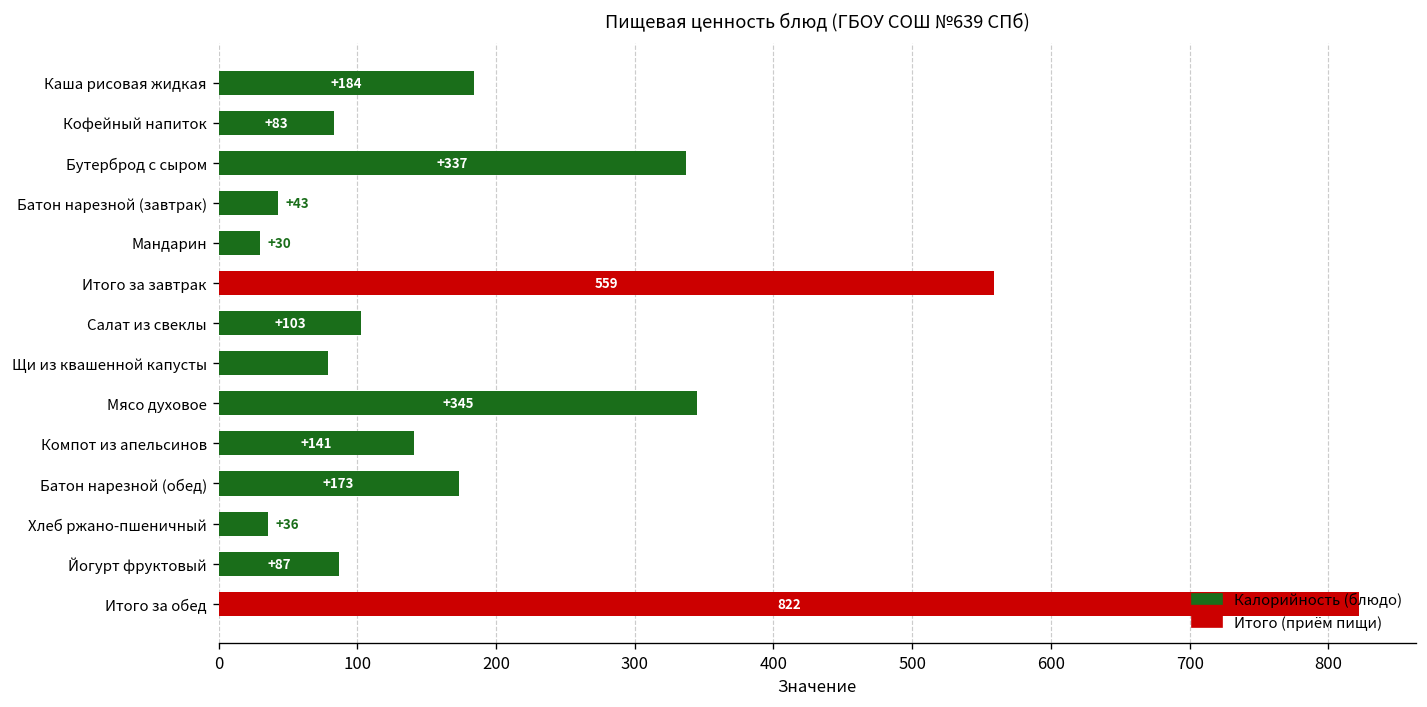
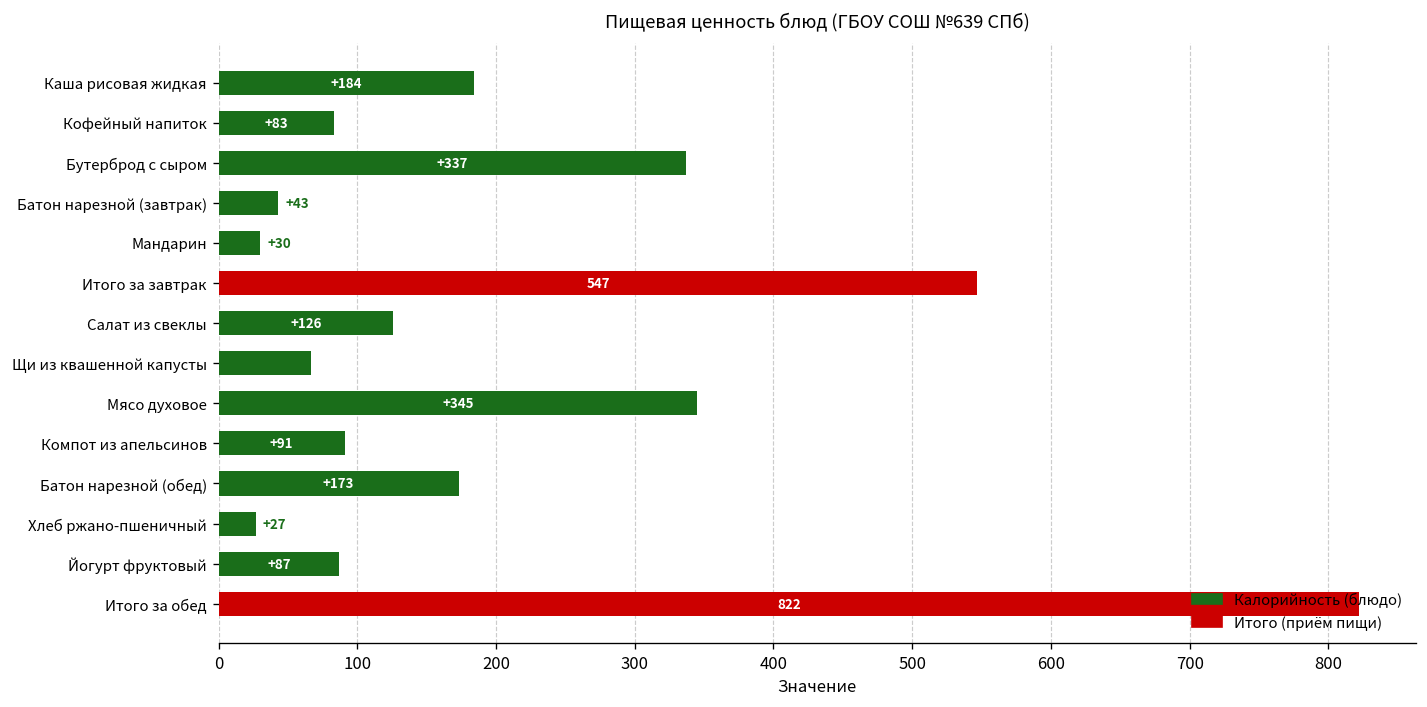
  {
    "Каша рисовая жидкая": "+184",
    "Кофейный напиток": "+83",
    "Бутерброд с сыром": "+337",
    "Батон нарезной (завтрак)": "+43",
    "Мандарин": "+30",
-   "Итого за завтрак": "559",
-   "Салат из свеклы": "+103",
-   "Щи из квашенной капусты": "79",
+   "Итого за завтрак": "547",
+   "Салат из свеклы": "+126",
+   "Щи из квашенной капусты": "67",
    "Мясо духовое": "+345",
-   "Компот из апельсинов": "+141",
+   "Компот из апельсинов": "+91",
    "Батон нарезной (обед)": "+173",
-   "Хлеб ржано-пшеничный": "+36",
+   "Хлеб ржано-пшеничный": "+27",
    "Йогурт фруктовый": "+87",
    "Итого за обед": "822"
  }
